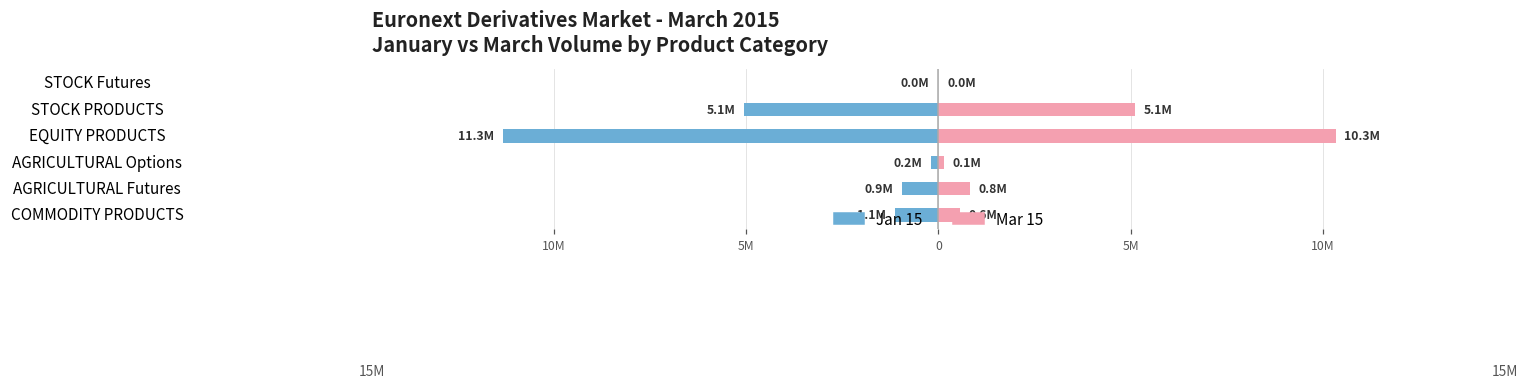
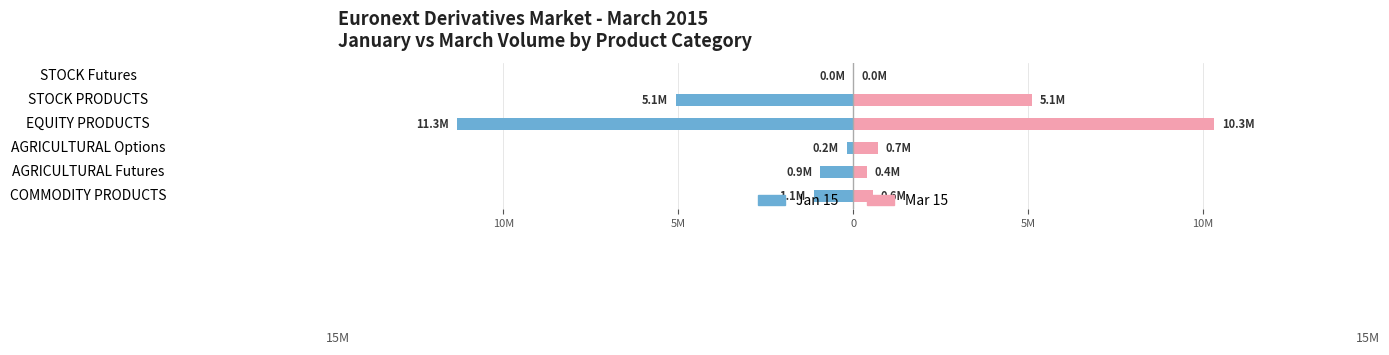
  {
    "Mar 15": {
      "STOCK PRODUCTS": "5.1M",
      "EQUITY PRODUCTS": "10.3M",
-     "AGRICULTURAL Options": "0.1M",
-     "AGRICULTURAL Futures": "0.8M",
+     "AGRICULTURAL Options": "0.7M",
+     "AGRICULTURAL Futures": "0.4M",
      "COMMODITY PRODUCTS": "0.6M"
    }
  }
